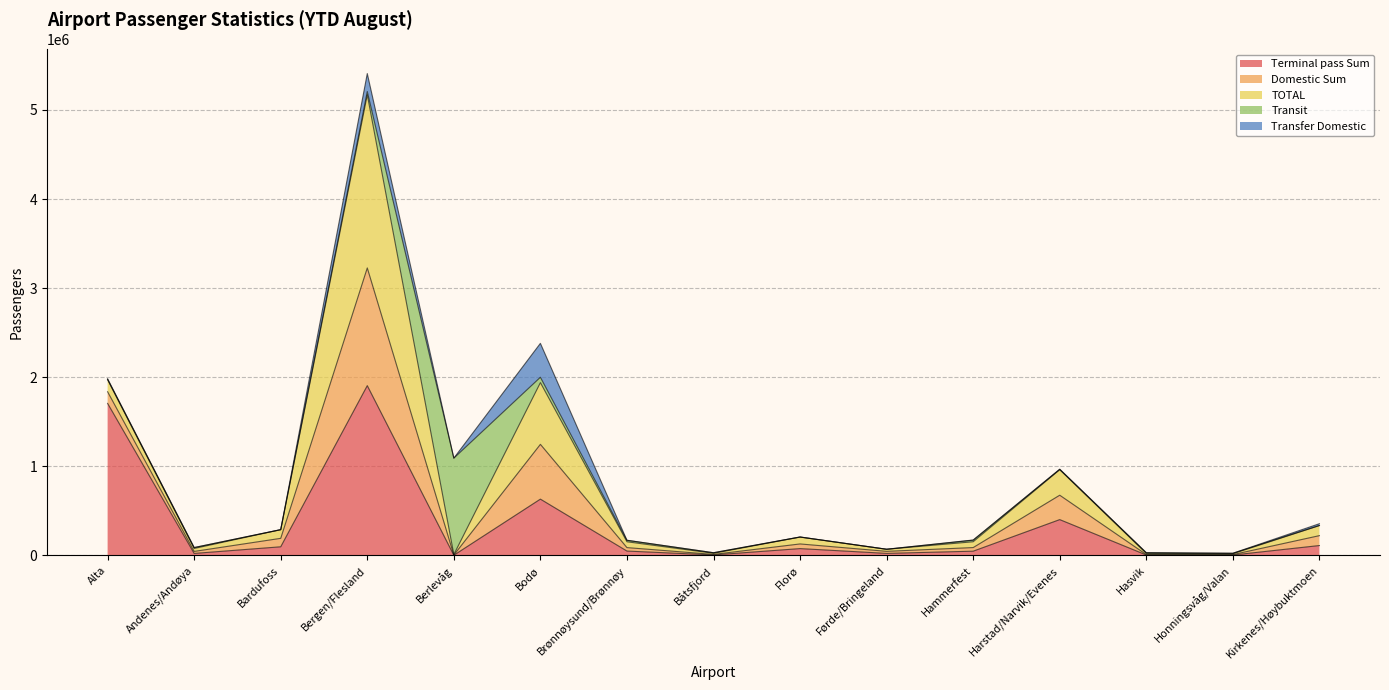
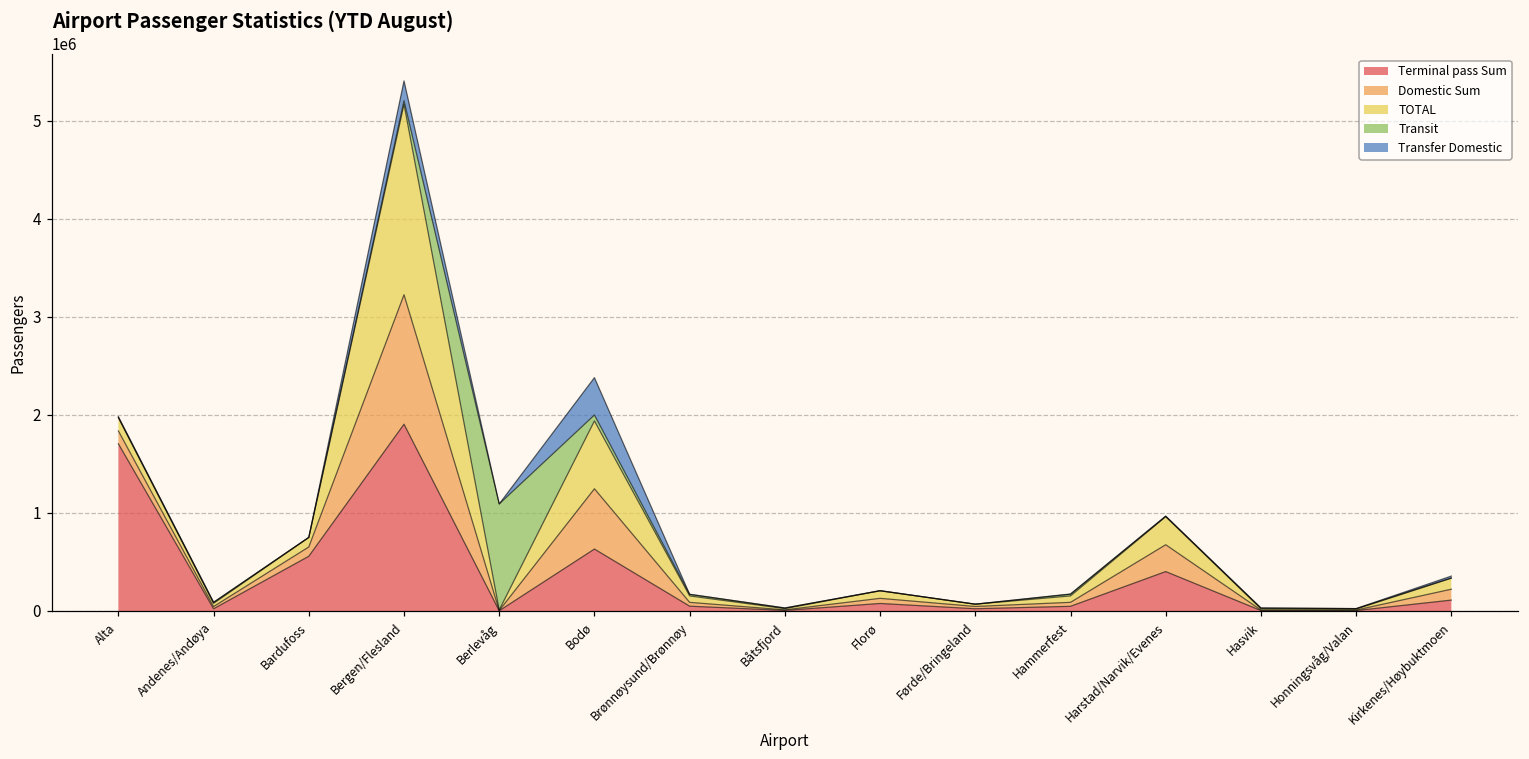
  {
    "Terminal pass Sum": {
      "Alta": 1700000,
-     "Bardufoss": 100000,
+     "Bardufoss": 600000,
      "Bergen/Flesland": 1900000,
      "Bodø": 600000,
      "Brønnøysund/Brønnøy": 0,
      "Florø": 100000,
      "Hammerfest": 0,
      "Harstad/Narvik/Evenes": 400000,
      "Kirkenes/Høybuktmoen": 100000
    },
    "Transit": {
      "Bergen/Flesland": 0,
      "Bodø": 100000
    },
    "Transfer Domestic": {
      "Bergen/Flesland": 200000,
      "Bodø": 400000
    }
  }
